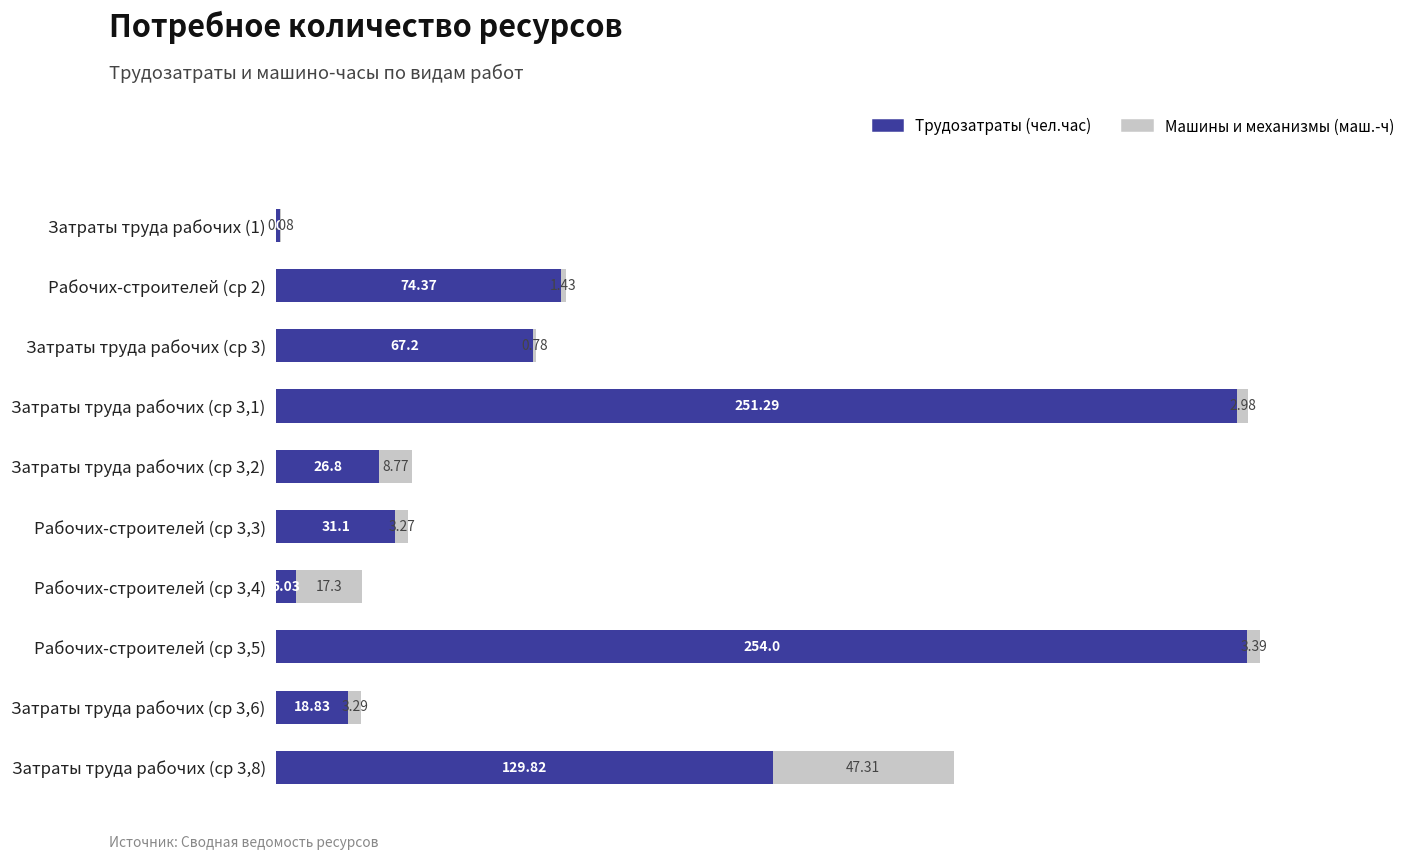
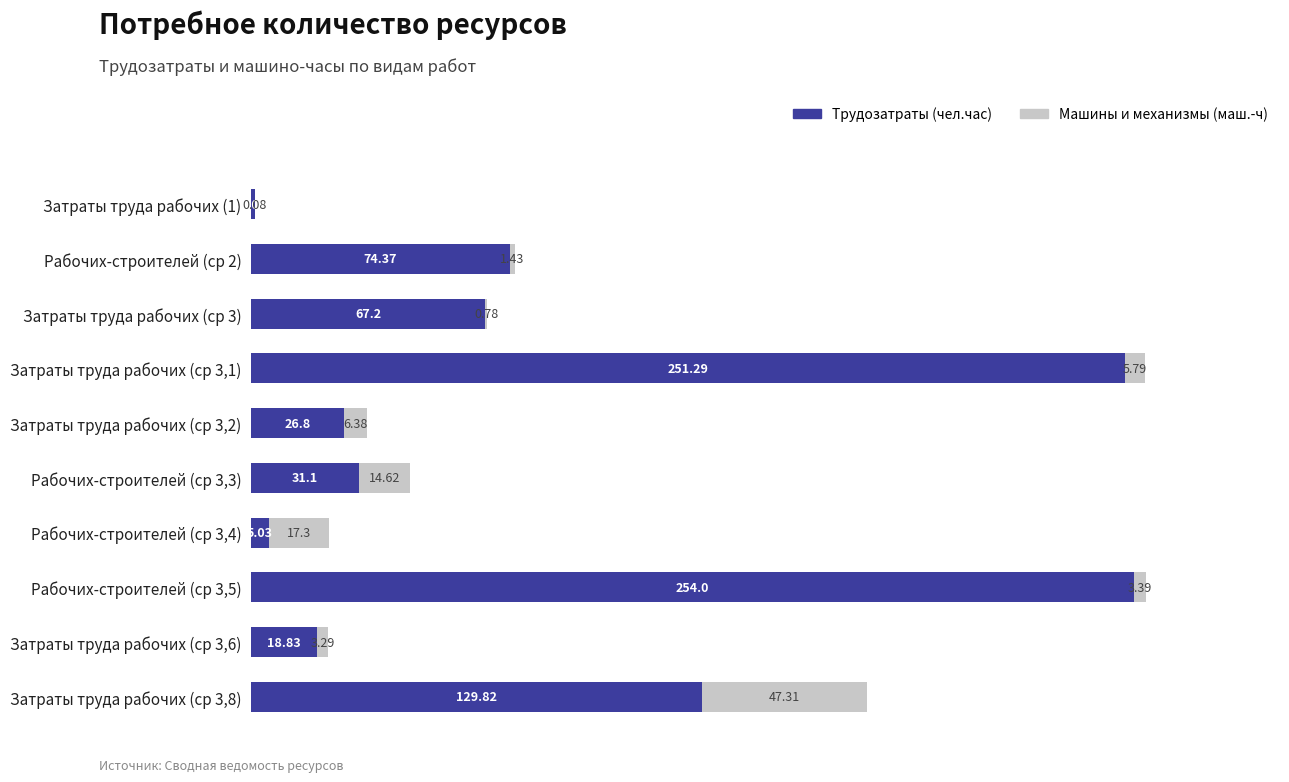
  {
    "Трудозатраты (чел.час)": {
      "Рабочих-строителей (ср 2)": 74.37,
      "Затраты труда рабочих (ср 3)": 67.2,
      "Затраты труда рабочих (ср 3,1)": 251.29,
      "Затраты труда рабочих (ср 3,2)": 26.8,
      "Рабочих-строителей (ср 3,3)": 31.1,
      "Рабочих-строителей (ср 3,4)": 5.03,
      "Рабочих-строителей (ср 3,5)": 254.0,
      "Затраты труда рабочих (ср 3,6)": 18.83,
      "Затраты труда рабочих (ср 3,8)": 129.82
    },
    "Машины и механизмы (маш.-ч)": {
      "Затраты труда рабочих (1)": 0.08,
      "Рабочих-строителей (ср 2)": 1.43,
      "Затраты труда рабочих (ср 3)": 0.78,
-     "Затраты труда рабочих (ср 3,1)": 2.98,
-     "Затраты труда рабочих (ср 3,2)": 8.77,
-     "Рабочих-строителей (ср 3,3)": 3.27,
+     "Затраты труда рабочих (ср 3,1)": 5.79,
+     "Затраты труда рабочих (ср 3,2)": 6.38,
+     "Рабочих-строителей (ср 3,3)": 14.62,
      "Рабочих-строителей (ср 3,4)": 17.3,
      "Рабочих-строителей (ср 3,5)": 3.39,
      "Затраты труда рабочих (ср 3,6)": 3.29,
      "Затраты труда рабочих (ср 3,8)": 47.31
    }
  }
